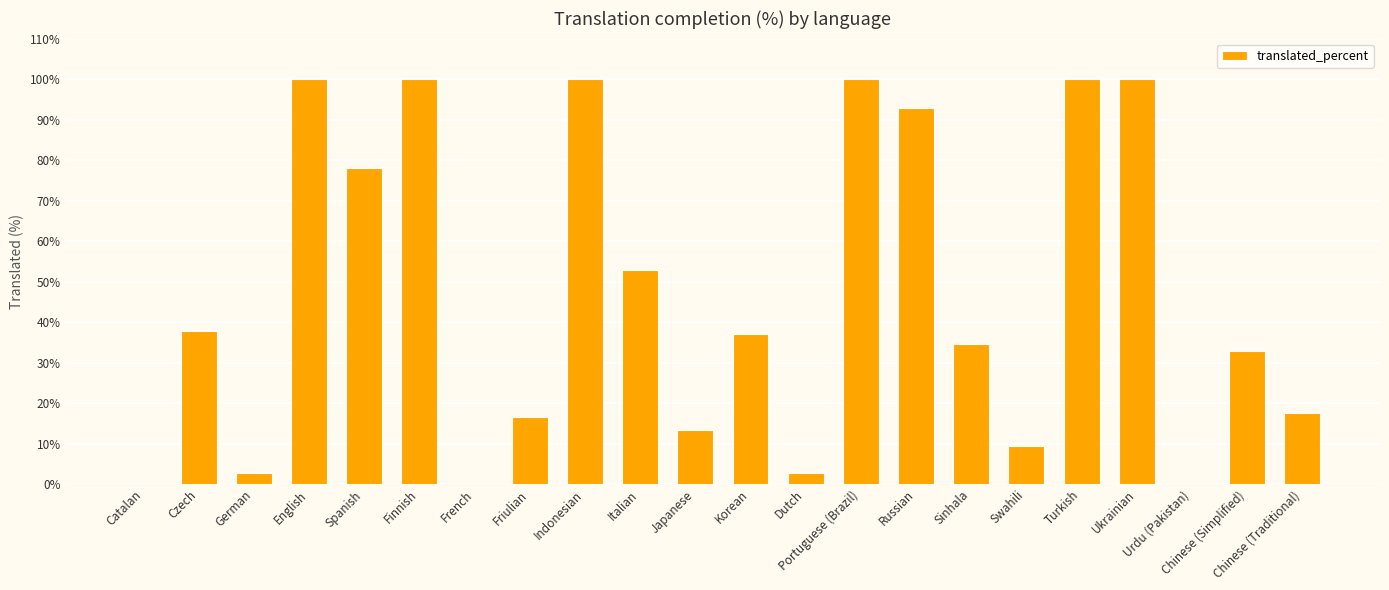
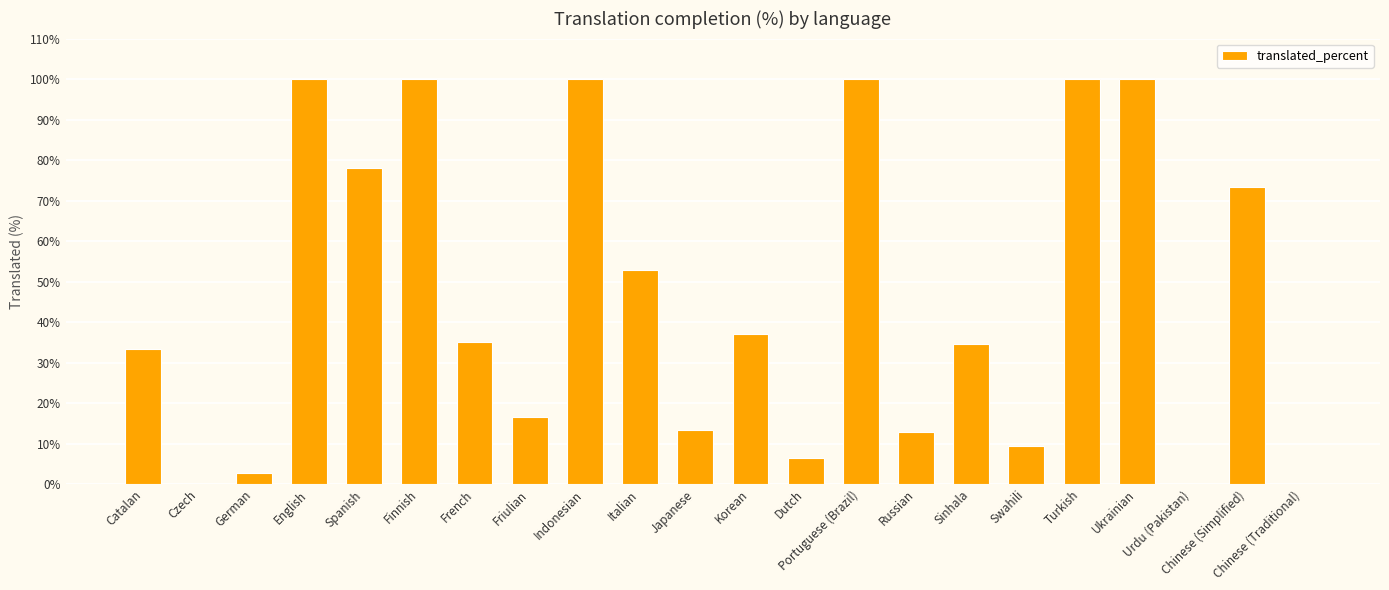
  {
-   "Catalan": "0%",
-   "Czech": "38%",
+   "Catalan": "33%",
+   "Czech": "0%",
    "German": "3%",
    "English": "100%",
    "Spanish": "78%",
    "Finnish": "100%",
-   "French": "0%",
+   "French": "35%",
    "Friulian": "17%",
    "Indonesian": "100%",
    "Italian": "53%",
    "Japanese": "13%",
    "Korean": "37%",
-   "Dutch": "3%",
+   "Dutch": "6%",
    "Portuguese (Brazil)": "100%",
-   "Russian": "93%",
+   "Russian": "13%",
    "Sinhala": "35%",
    "Swahili": "10%",
    "Turkish": "100%",
    "Ukrainian": "100%",
    "Urdu (Pakistan)": "0%",
-   "Chinese (Simplified)": "33%",
-   "Chinese (Traditional)": "18%"
+   "Chinese (Simplified)": "73%",
+   "Chinese (Traditional)": "0%"
  }
